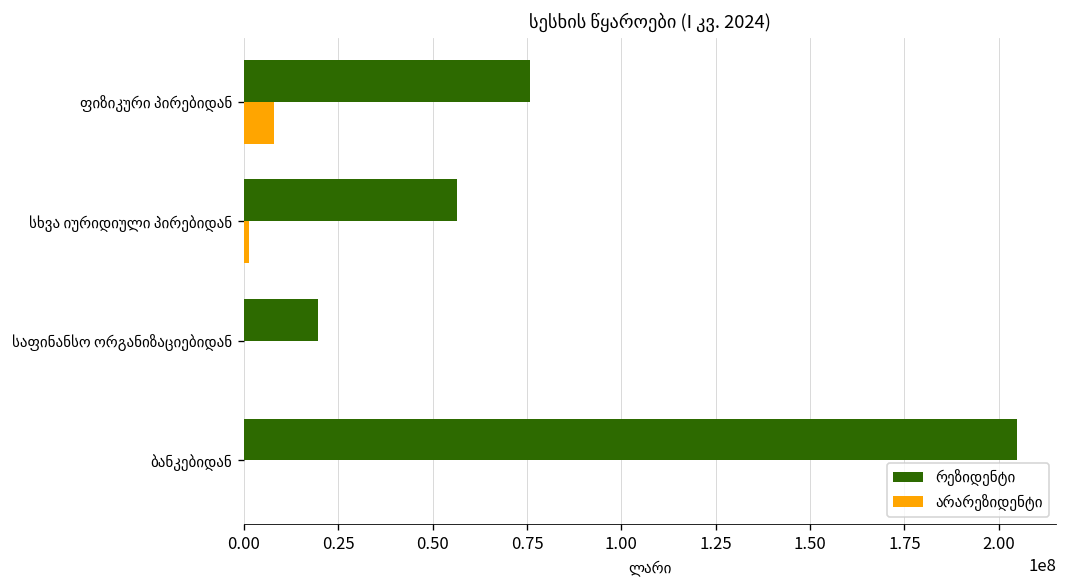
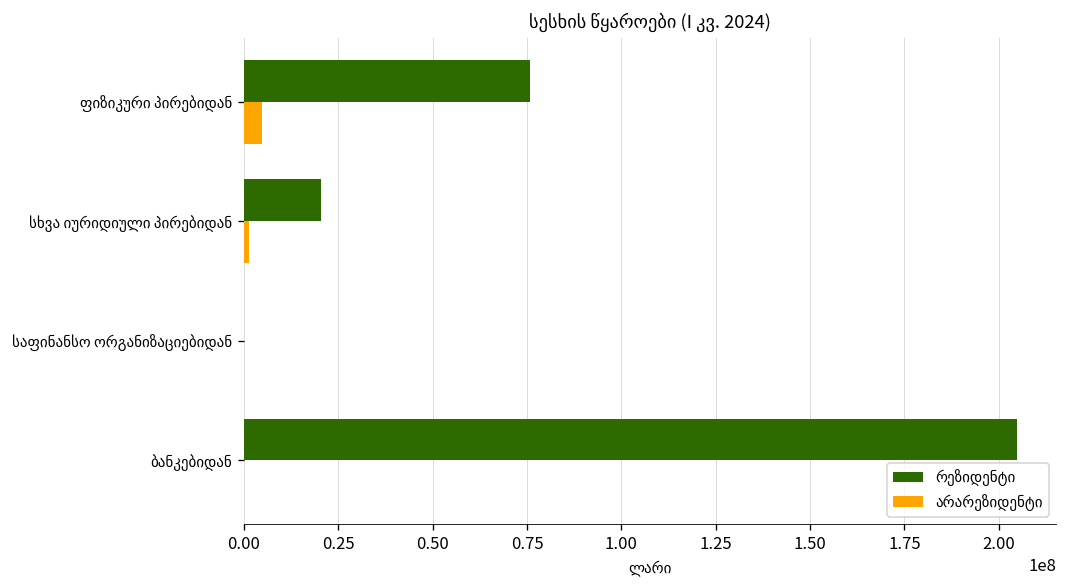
  {
    "რეზიდენტი": {
      "ფიზიკური პირებიდან": 76000000,
-     "სხვა იურიდიული პირებიდან": 56000000,
-     "საფინანსო ორგანიზაციებიდან": 20000000,
+     "სხვა იურიდიული პირებიდან": 20000000,
+     "საფინანსო ორგანიზაციებიდან": 0,
      "ბანკებიდან": 205000000
    },
    "არარეზიდენტი": {
-     "ფიზიკური პირებიდან": 8000000,
+     "ფიზიკური პირებიდან": 5000000,
      "სხვა იურიდიული პირებიდან": 1000000,
      "საფინანსო ორგანიზაციებიდან": 0,
      "ბანკებიდან": 0
    }
  }
